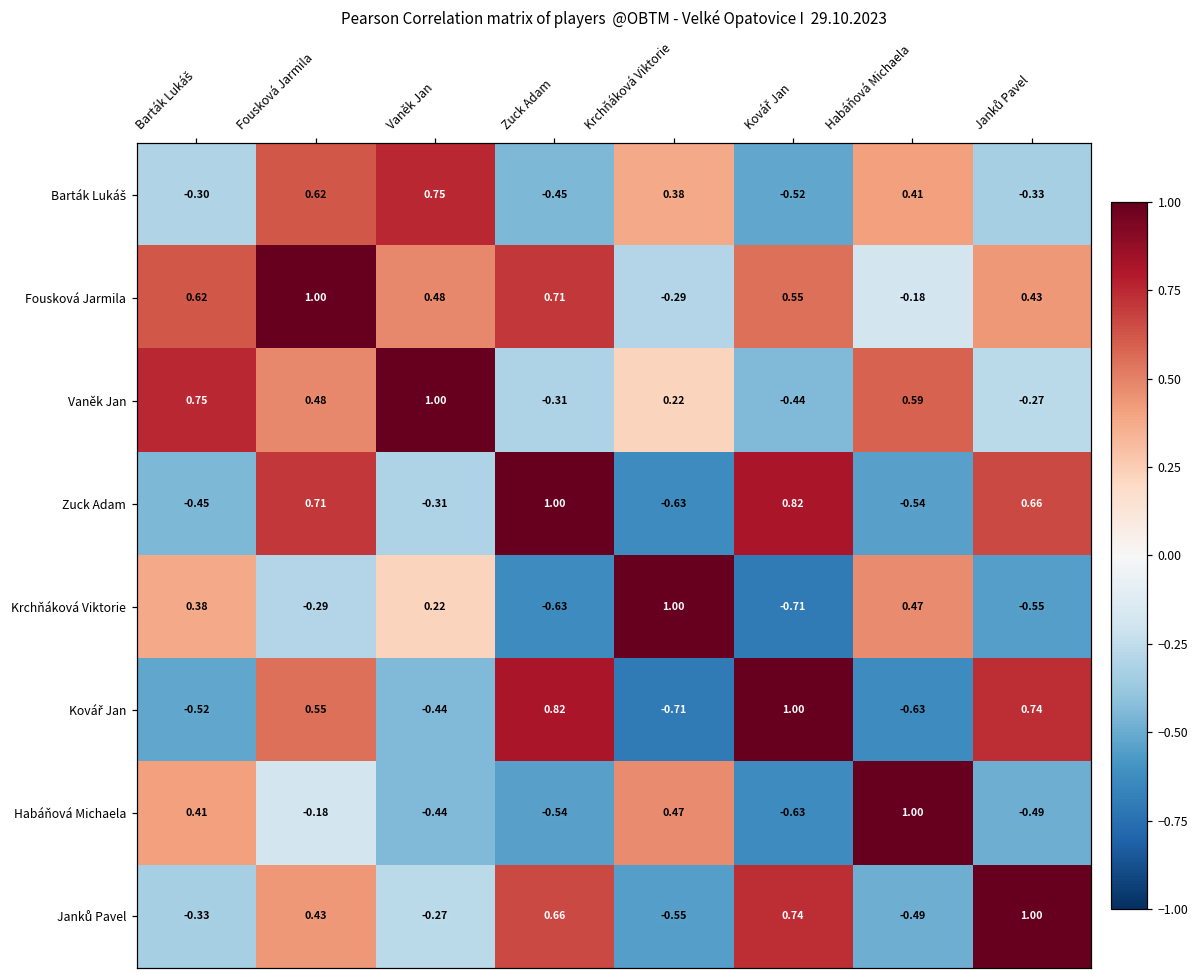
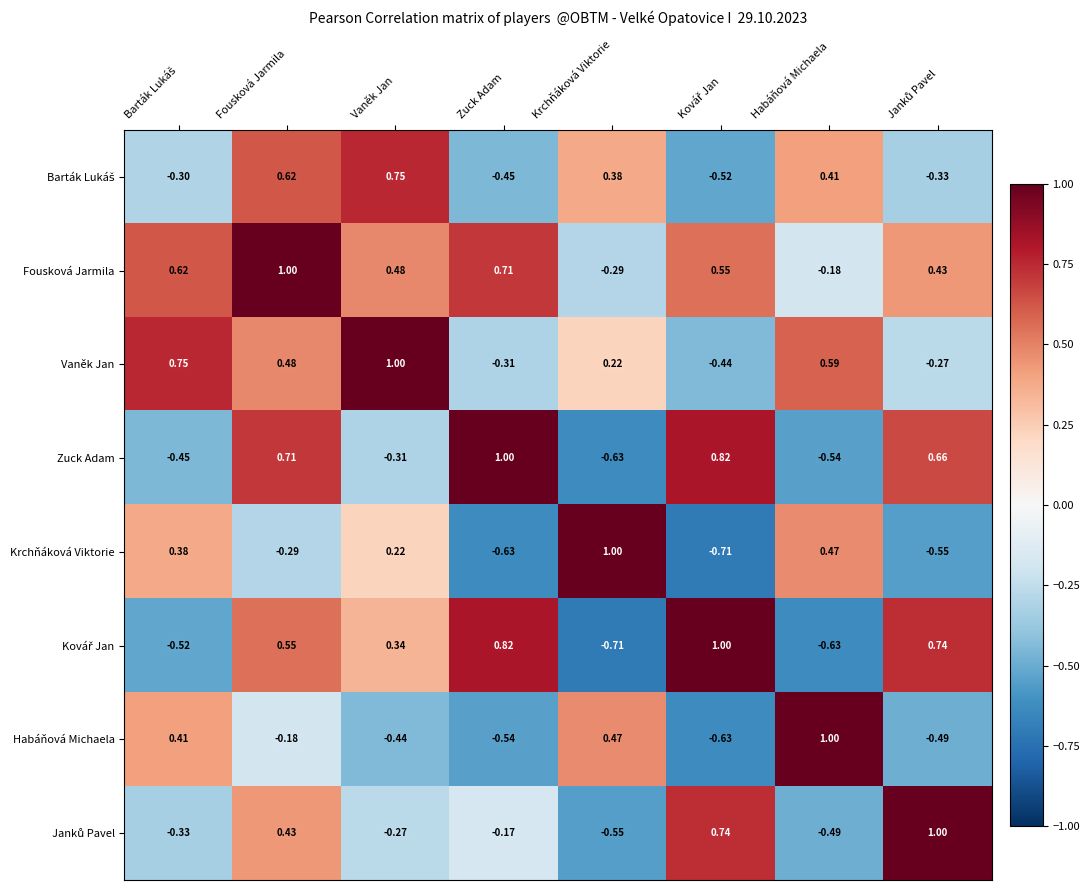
  {
    "Kovář Jan": {
-     "Vaněk Jan": -0.44
+     "Vaněk Jan": 0.34
    },
    "Janků Pavel": {
-     "Zuck Adam": 0.66
+     "Zuck Adam": -0.17
    }
  }
